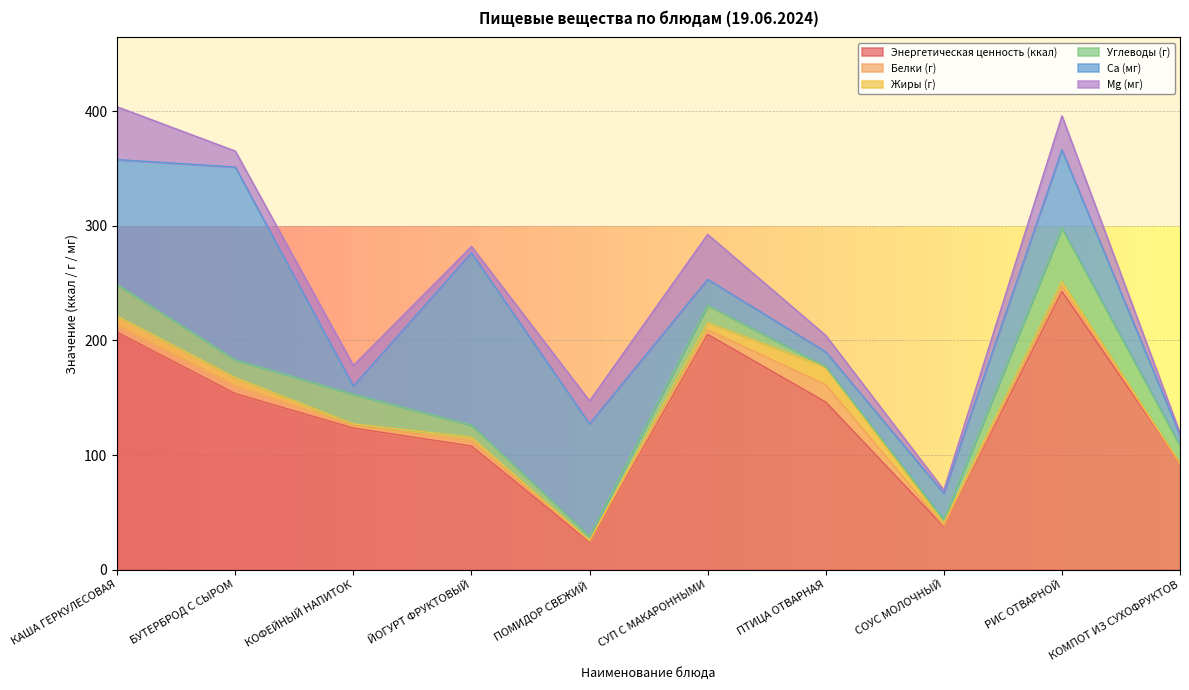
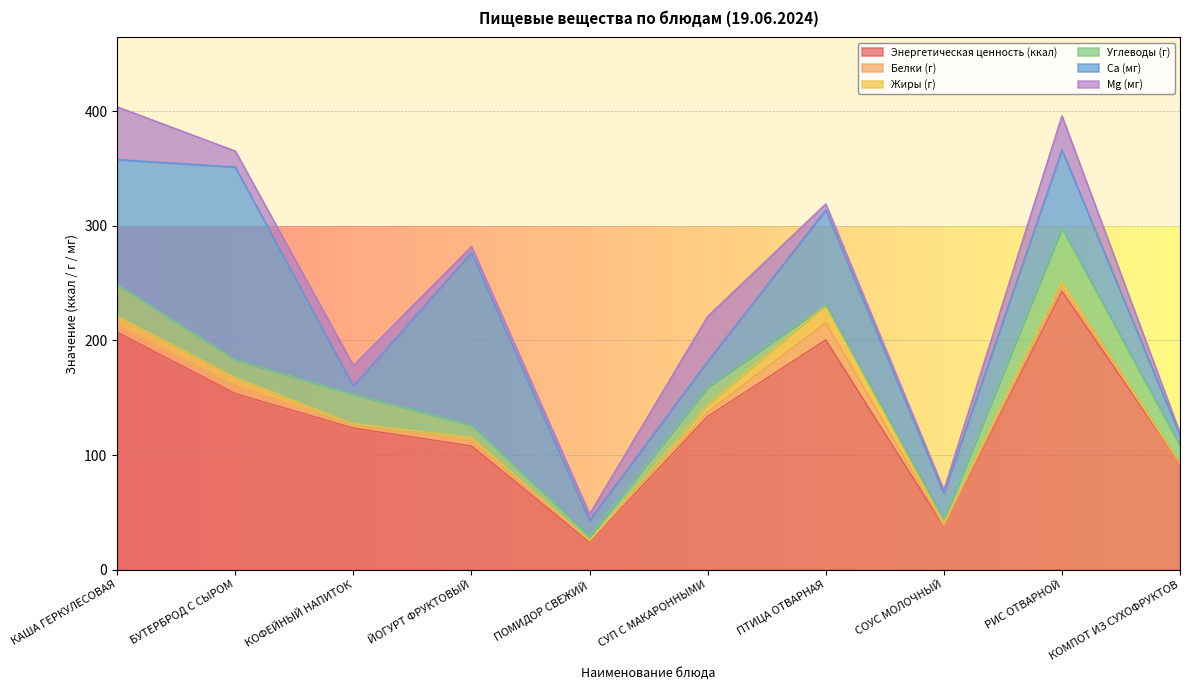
  {
    "Энергетическая ценность (ккал)": {
      "КАША ГЕРКУЛЕСОВАЯ": 207,
      "БУТЕРБРОД С СЫРОМ": 154,
      "КОФЕЙНЫЙ НАПИТОК": 124,
      "ЙОГУРТ ФРУКТОВЫЙ": 108,
-     "СУП С МАКАРОННЫМИ": 205,
-     "ПТИЦА ОТВАРНАЯ": 146,
+     "СУП С МАКАРОННЫМИ": 134,
+     "ПТИЦА ОТВАРНАЯ": 200,
      "РИС ОТВАРНОЙ": 243
    },
    "Углеводы (г)": {
      "КАША ГЕРКУЛЕСОВАЯ": 28,
      "БУТЕРБРОД С СЫРОМ": 15,
      "КОФЕЙНЫЙ НАПИТОК": 26,
      "ЙОГУРТ ФРУКТОВЫЙ": 11,
      "ПОМИДОР СВЕЖИЙ": 4,
      "СУП С МАКАРОННЫМИ": 15,
      "СОУС МОЛОЧНЫЙ": 3,
      "РИС ОТВАРНОЙ": 47,
      "КОМПОТ ИЗ СУХОФРУКТОВ": 15
    },
    "Ca (мг)": {
      "КАША ГЕРКУЛЕСОВАЯ": 109,
      "БУТЕРБРОД С СЫРОМ": 168,
      "КОФЕЙНЫЙ НАПИТОК": 7,
      "ЙОГУРТ ФРУКТОВЫЙ": 150,
-     "ПОМИДОР СВЕЖИЙ": 98,
+     "ПОМИДОР СВЕЖИЙ": 14,
      "СУП С МАКАРОННЫМИ": 23,
-     "ПТИЦА ОТВАРНАЯ": 13,
+     "ПТИЦА ОТВАРНАЯ": 83,
      "СОУС МОЛОЧНЫЙ": 23,
      "РИС ОТВАРНОЙ": 68
    },
    "Mg (мг)": {
      "КАША ГЕРКУЛЕСОВАЯ": 46,
      "БУТЕРБРОД С СЫРОМ": 14,
      "КОФЕЙНЫЙ НАПИТОК": 18,
      "ЙОГУРТ ФРУКТОВЫЙ": 5,
-     "ПОМИДОР СВЕЖИЙ": 20,
+     "ПОМИДОР СВЕЖИЙ": 5,
      "СУП С МАКАРОННЫМИ": 39,
-     "ПТИЦА ОТВАРНАЯ": 14,
+     "ПТИЦА ОТВАРНАЯ": 5,
      "СОУС МОЛОЧНЫЙ": 3,
      "РИС ОТВАРНОЙ": 30
    }
  }
